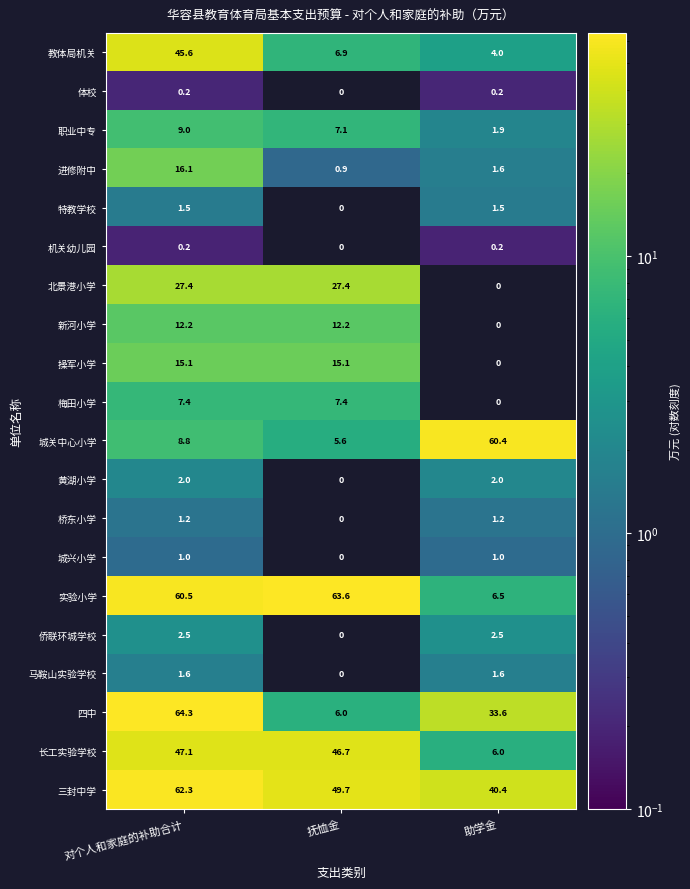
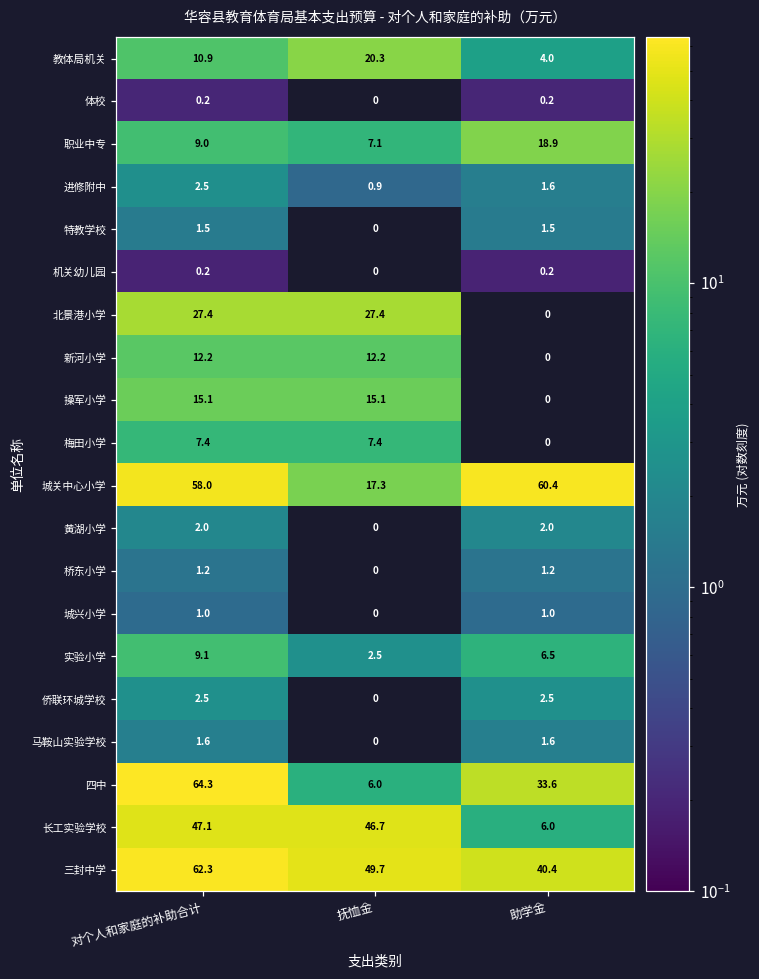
  {
    "教体局机关": {
-     "对个人和家庭的补助合计": 45.6,
-     "抚恤金": 6.9,
+     "对个人和家庭的补助合计": 10.9,
+     "抚恤金": 20.3,
      "助学金": 4.0
    },
    "体校": {
      "对个人和家庭的补助合计": 0.2,
      "助学金": 0.2
    },
    "职业中专": {
      "对个人和家庭的补助合计": 9.0,
      "抚恤金": 7.1,
-     "助学金": 1.9
+     "助学金": 18.9
    },
    "进修附中": {
-     "对个人和家庭的补助合计": 16.1,
+     "对个人和家庭的补助合计": 2.5,
      "抚恤金": 0.9,
      "助学金": 1.6
    },
    "特教学校": {
      "对个人和家庭的补助合计": 1.5,
      "助学金": 1.5
    },
    "机关幼儿园": {
      "对个人和家庭的补助合计": 0.2,
      "助学金": 0.2
    },
    "北景港小学": {
      "对个人和家庭的补助合计": 27.4,
      "抚恤金": 27.4
    },
    "新河小学": {
      "对个人和家庭的补助合计": 12.2,
      "抚恤金": 12.2
    },
    "操军小学": {
      "对个人和家庭的补助合计": 15.1,
      "抚恤金": 15.1
    },
    "梅田小学": {
      "对个人和家庭的补助合计": 7.4,
      "抚恤金": 7.4
    },
    "城关中心小学": {
-     "对个人和家庭的补助合计": 8.8,
-     "抚恤金": 5.6,
+     "对个人和家庭的补助合计": 58.0,
+     "抚恤金": 17.3,
      "助学金": 60.4
    },
    "黄湖小学": {
      "对个人和家庭的补助合计": 2.0,
      "助学金": 2.0
    },
    "桥东小学": {
      "对个人和家庭的补助合计": 1.2,
      "助学金": 1.2
    },
    "城兴小学": {
      "对个人和家庭的补助合计": 1.0,
      "助学金": 1.0
    },
    "实验小学": {
-     "对个人和家庭的补助合计": 60.5,
-     "抚恤金": 63.6,
+     "对个人和家庭的补助合计": 9.1,
+     "抚恤金": 2.5,
      "助学金": 6.5
    },
    "侨联环城学校": {
      "对个人和家庭的补助合计": 2.5,
      "助学金": 2.5
    },
    "马鞍山实验学校": {
      "对个人和家庭的补助合计": 1.6,
      "助学金": 1.6
    },
    "四中": {
      "对个人和家庭的补助合计": 64.3,
      "抚恤金": 6.0,
      "助学金": 33.6
    },
    "长工实验学校": {
      "对个人和家庭的补助合计": 47.1,
      "抚恤金": 46.7,
      "助学金": 6.0
    },
    "三封中学": {
      "对个人和家庭的补助合计": 62.3,
      "抚恤金": 49.7,
      "助学金": 40.4
    }
  }
